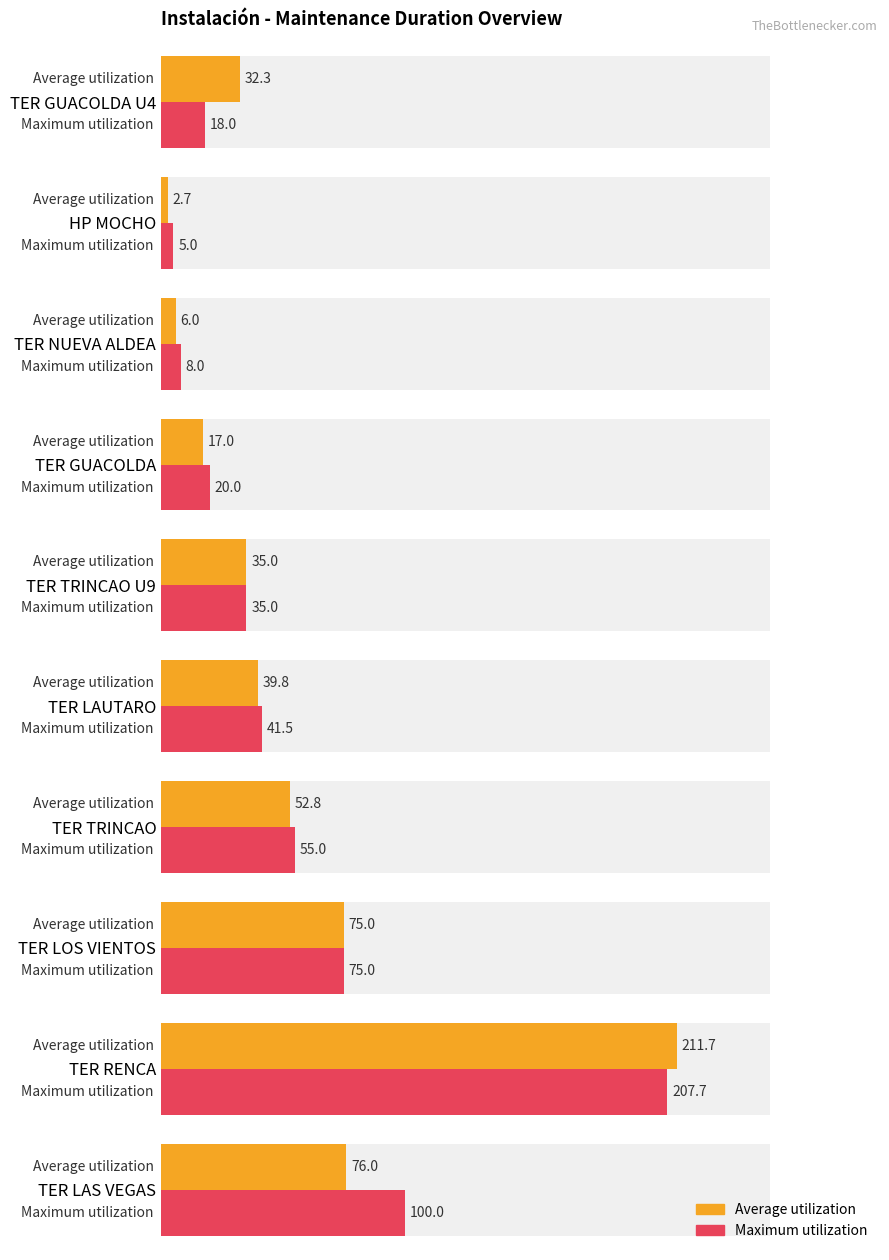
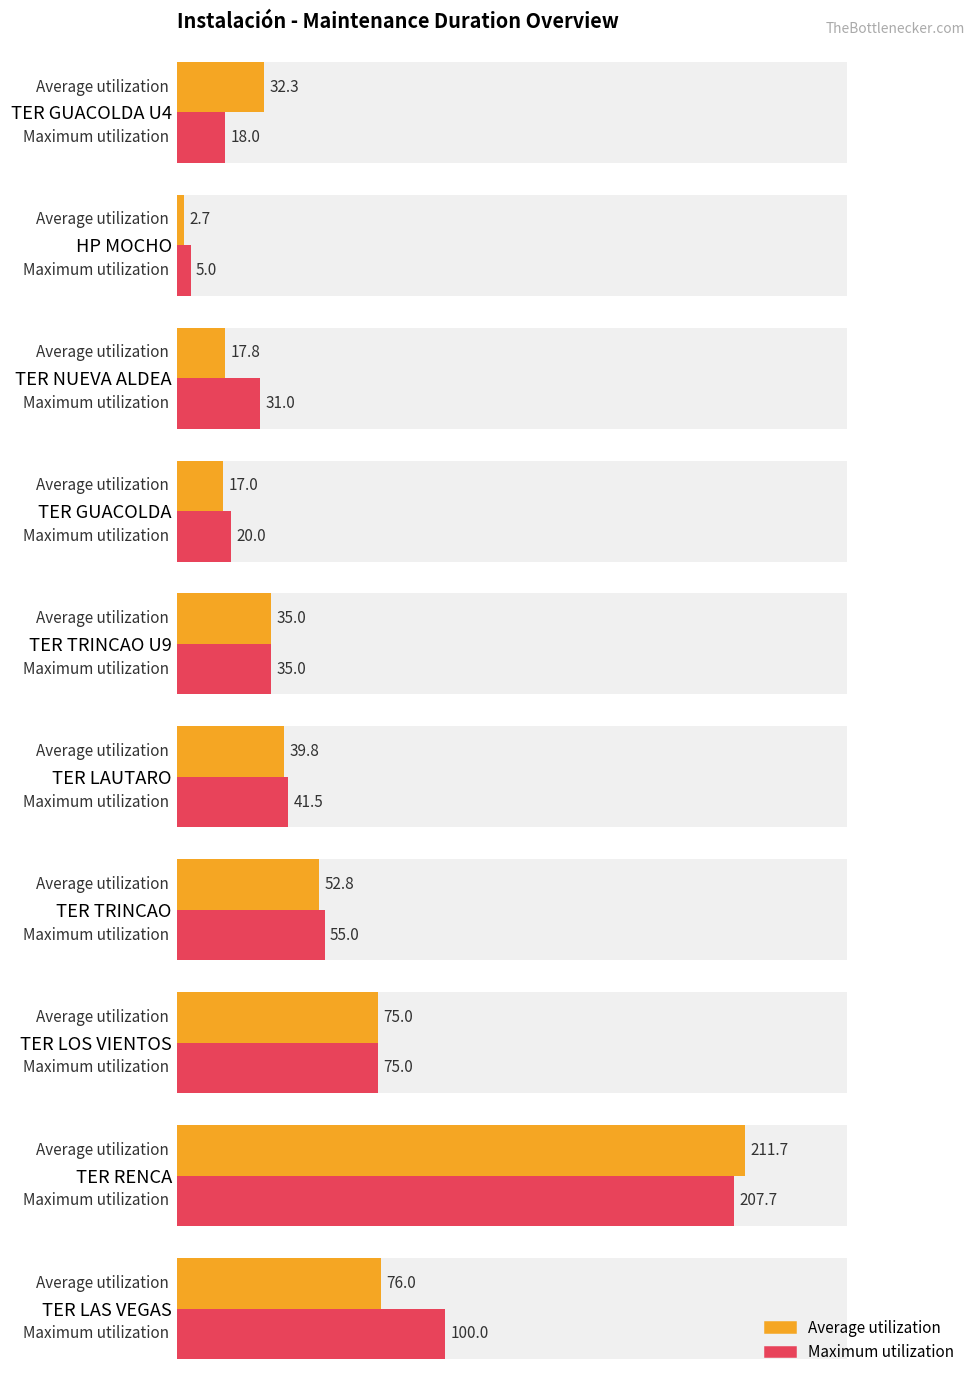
  {
    "Average utilization": {
-     "TER NUEVA ALDEA": 6.0
+     "TER NUEVA ALDEA": 17.8
    },
    "Maximum utilization": {
-     "TER NUEVA ALDEA": 8.0
+     "TER NUEVA ALDEA": 31.0
    }
  }
